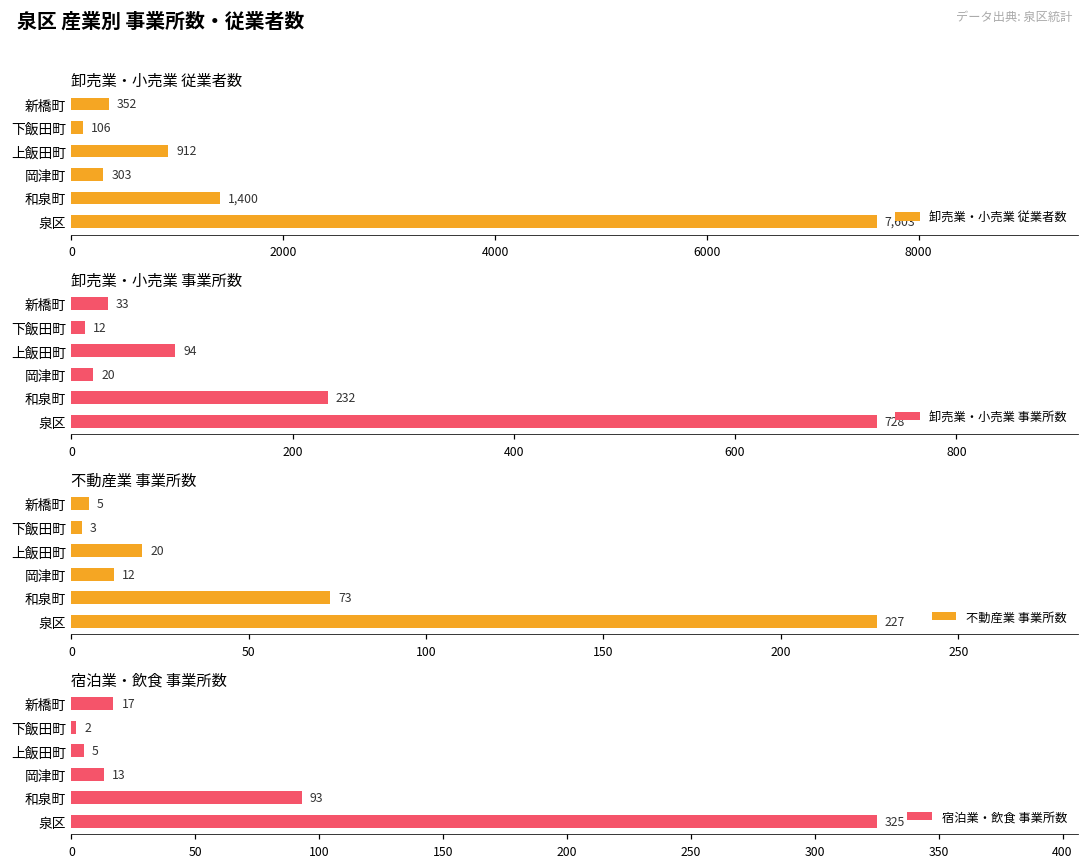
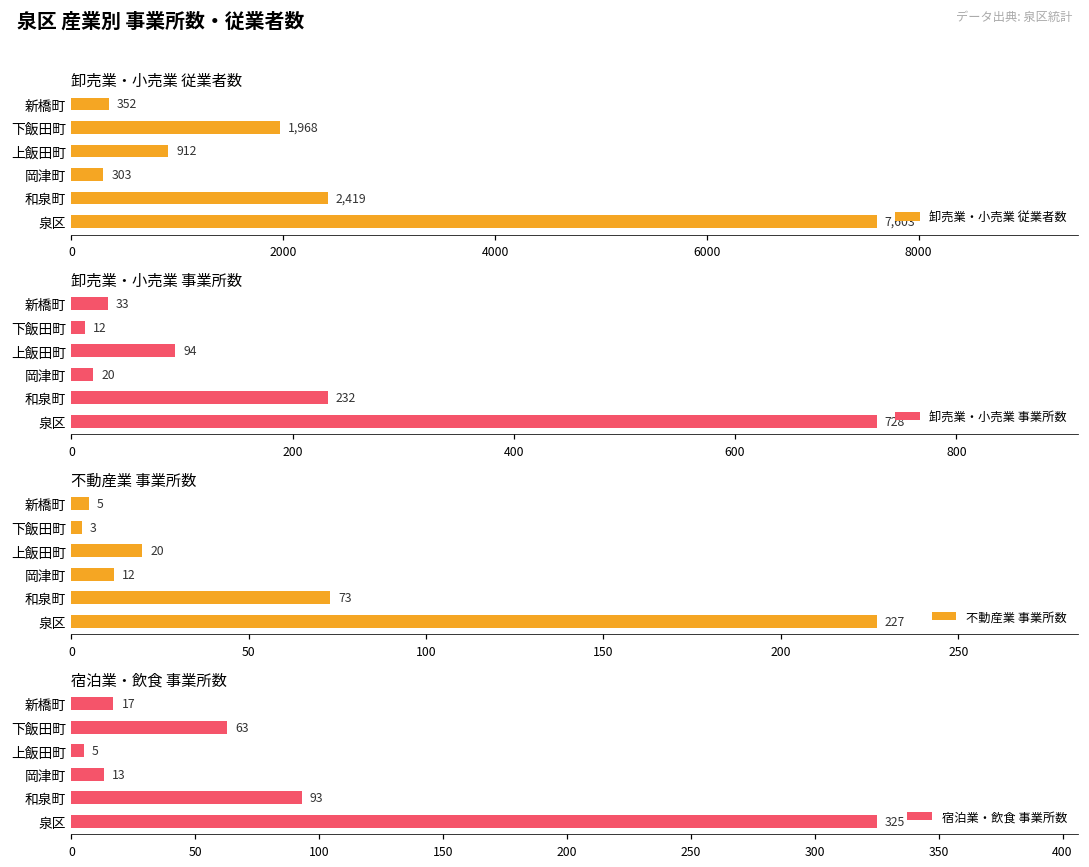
  {
    "卸売業・小売業 従業者数": {
      "新橋町": "352",
-     "下飯田町": "106",
+     "下飯田町": "1,968",
      "上飯田町": "912",
      "岡津町": "303",
-     "和泉町": "1,400",
+     "和泉町": "2,419",
      "泉区": "7,603"
    },
    "卸売業・小売業 事業所数": {
      "新橋町": "33",
      "下飯田町": "12",
      "上飯田町": "94",
      "岡津町": "20",
      "和泉町": "232",
      "泉区": "728"
    },
    "不動産業 事業所数": {
      "新橋町": "5",
      "下飯田町": "3",
      "上飯田町": "20",
      "岡津町": "12",
      "和泉町": "73",
      "泉区": "227"
    },
    "宿泊業・飲食 事業所数": {
      "新橋町": "17",
-     "下飯田町": "2",
+     "下飯田町": "63",
      "上飯田町": "5",
      "岡津町": "13",
      "和泉町": "93",
      "泉区": "325"
    }
  }
